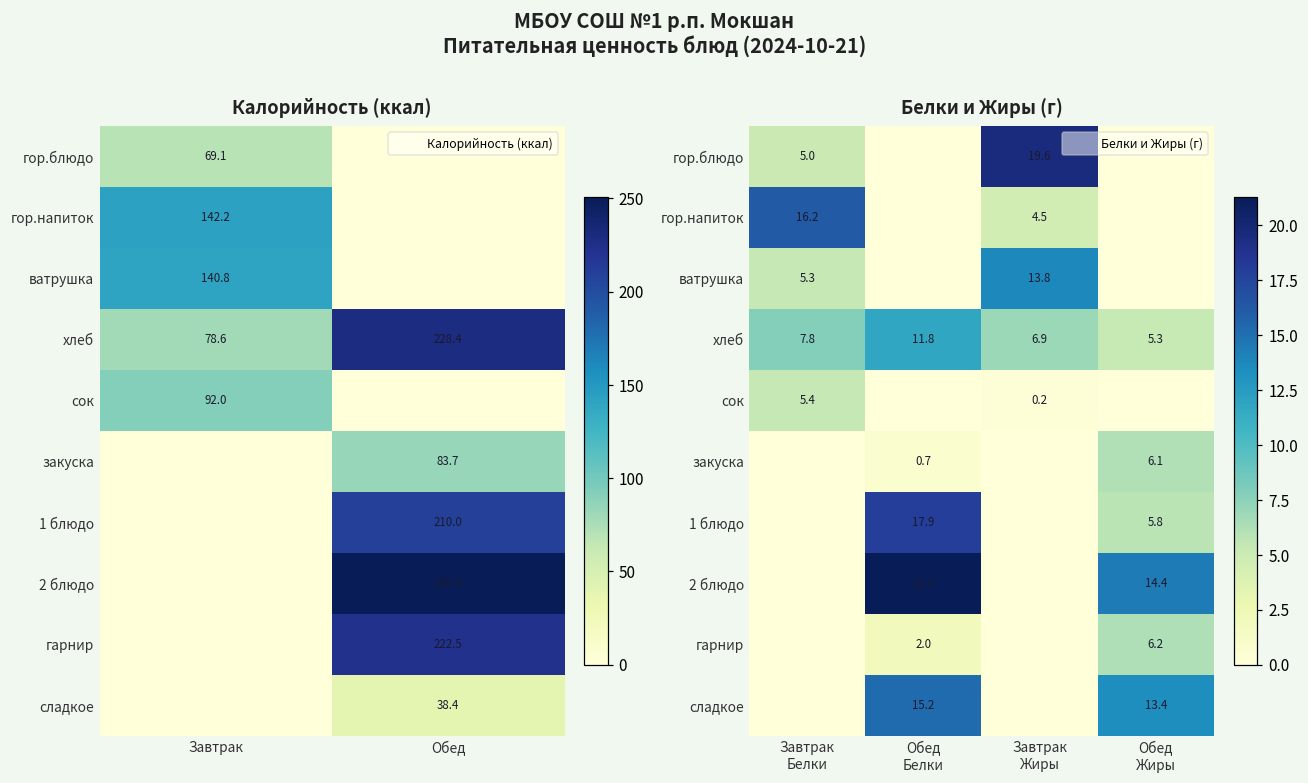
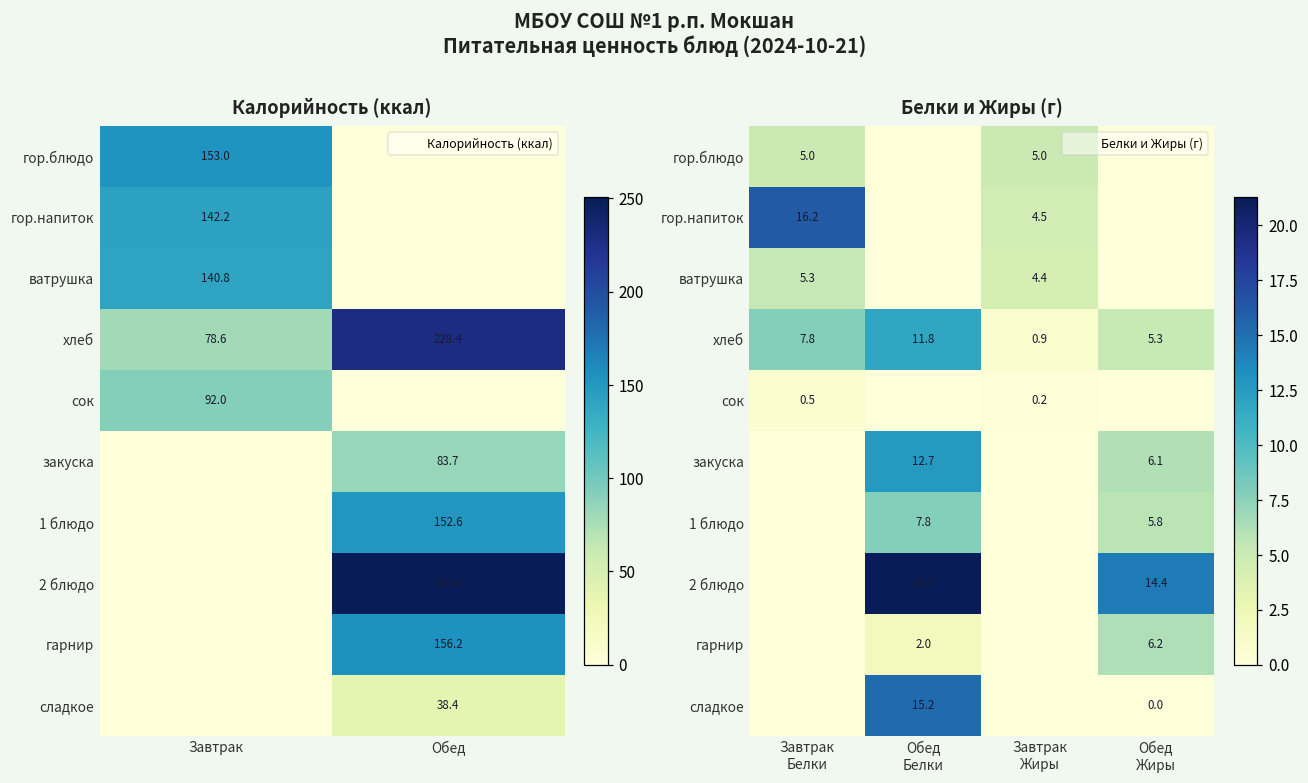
  {
    "Калорийность (ккал)": {
      "гор.блюдо": {
-       "Завтрак": 69.1
+       "Завтрак": 153.0
      },
      "гор.напиток": {
        "Завтрак": 142.2
      },
      "ватрушка": {
        "Завтрак": 140.8
      },
      "хлеб": {
        "Завтрак": 78.6,
        "Обед": 228.4
      },
      "сок": {
        "Завтрак": 92.0
      },
      "закуска": {
        "Обед": 83.7
      },
      "1 блюдо": {
-       "Обед": 210.0
+       "Обед": 152.6
      },
      "гарнир": {
-       "Обед": 222.5
+       "Обед": 156.2
      },
      "сладкое": {
        "Обед": 38.4
      }
    },
    "Белки и Жиры (г)": {
      "гор.блюдо": {
        "Завтрак Белки": 5.0,
-       "Завтрак Жиры": 19.6
+       "Завтрак Жиры": 5.0
      },
      "гор.напиток": {
        "Завтрак Белки": 16.2,
        "Завтрак Жиры": 4.5
      },
      "ватрушка": {
        "Завтрак Белки": 5.3,
-       "Завтрак Жиры": 13.8
+       "Завтрак Жиры": 4.4
      },
      "хлеб": {
        "Завтрак Белки": 7.8,
        "Обед Белки": 11.8,
-       "Завтрак Жиры": 6.9,
+       "Завтрак Жиры": 0.9,
        "Обед Жиры": 5.3
      },
      "сок": {
-       "Завтрак Белки": 5.4,
+       "Завтрак Белки": 0.5,
        "Завтрак Жиры": 0.2
      },
      "закуска": {
-       "Обед Белки": 0.7,
+       "Обед Белки": 12.7,
        "Обед Жиры": 6.1
      },
      "1 блюдо": {
-       "Обед Белки": 17.9,
+       "Обед Белки": 7.8,
        "Обед Жиры": 5.8
      },
      "2 блюдо": {
        "Обед Жиры": 14.4
      },
      "гарнир": {
        "Обед Белки": 2.0,
        "Обед Жиры": 6.2
      },
      "сладкое": {
        "Обед Белки": 15.2,
-       "Обед Жиры": 13.4
+       "Обед Жиры": 0.0
      }
    }
  }
